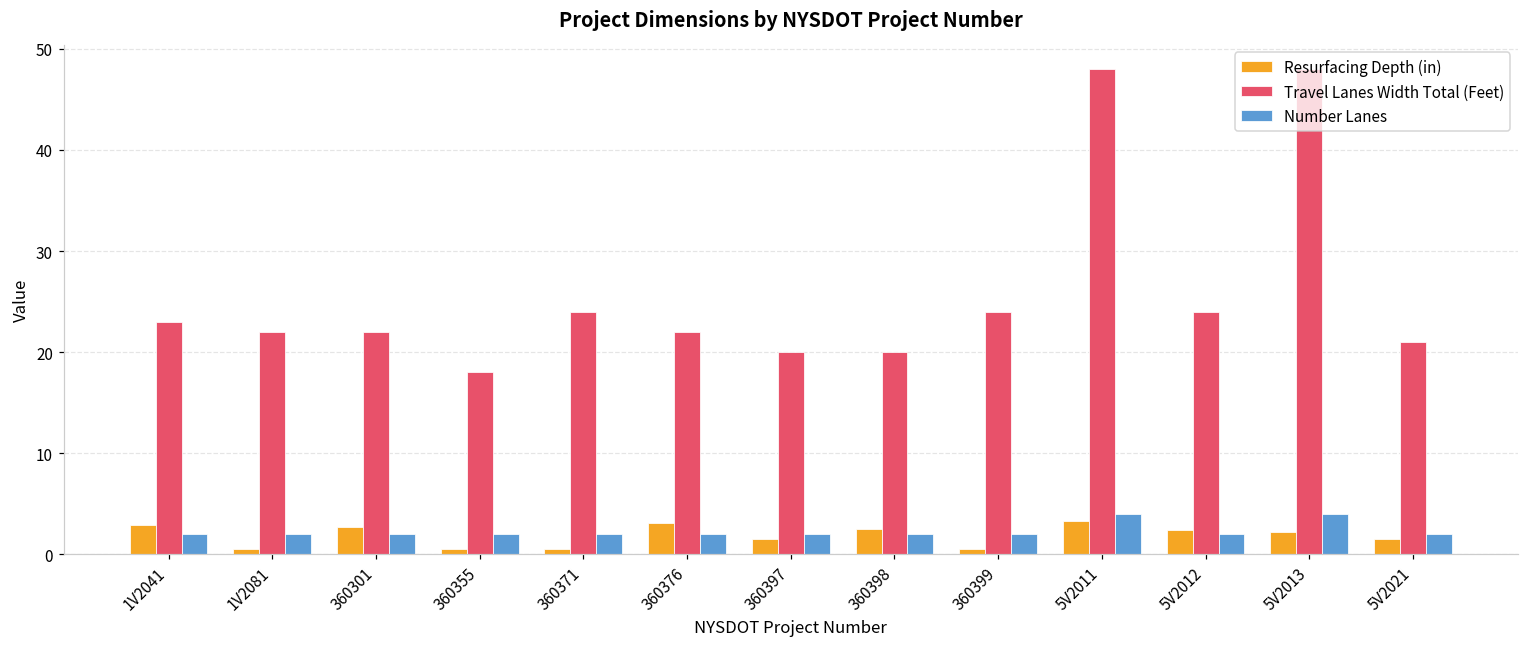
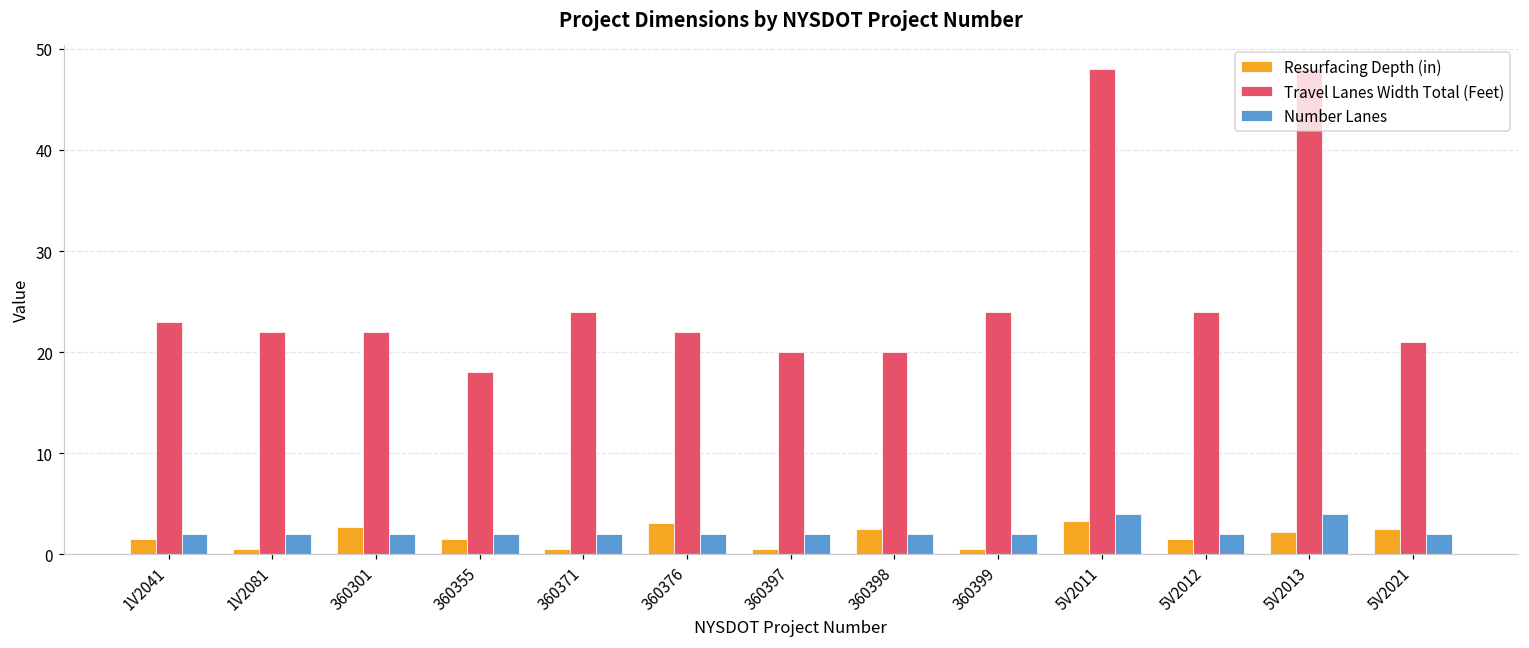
  {
    "Resurfacing Depth (in)": {
-     "1V2041": 3,
+     "1V2041": 2,
      "1V2081": 1,
      "360301": 3,
-     "360355": 1,
+     "360355": 2,
      "360371": 1,
      "360376": 3,
-     "360397": 2,
+     "360397": 1,
      "360398": 3,
      "360399": 1,
      "5V2011": 3,
-     "5V2012": 2.4,
+     "5V2012": 1.5,
      "5V2013": 2,
-     "5V2021": 2
+     "5V2021": 3
    },
    "Travel Lanes Width Total (Feet)": {
      "1V2041": 23,
      "1V2081": 22,
      "360301": 22,
      "360355": 18,
      "360371": 24,
      "360376": 22,
      "360397": 20,
      "360398": 20,
      "360399": 24,
      "5V2011": 48,
      "5V2012": 24,
      "5V2021": 21
    },
    "Number Lanes": {
      "1V2041": 2,
      "1V2081": 2,
      "360301": 2,
      "360355": 2,
      "360371": 2,
      "360376": 2,
      "360397": 2,
      "360398": 2,
      "360399": 2,
      "5V2011": 4,
      "5V2012": 2,
      "5V2013": 4,
      "5V2021": 2
    }
  }
